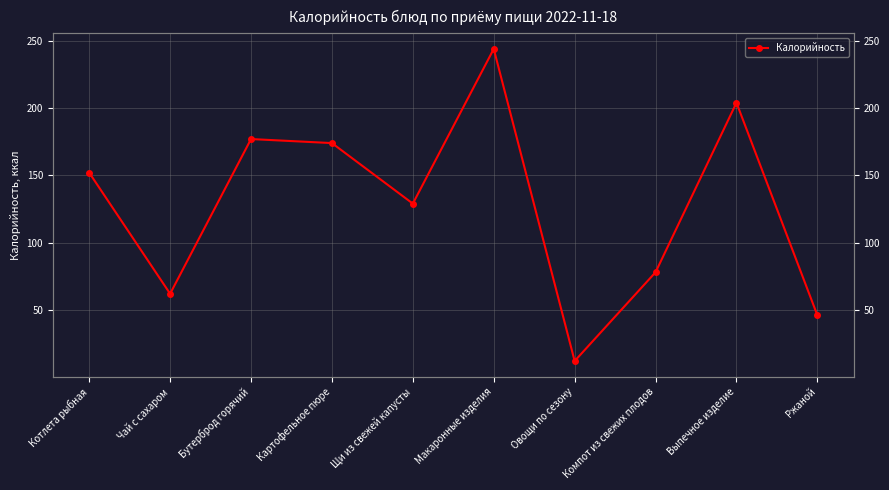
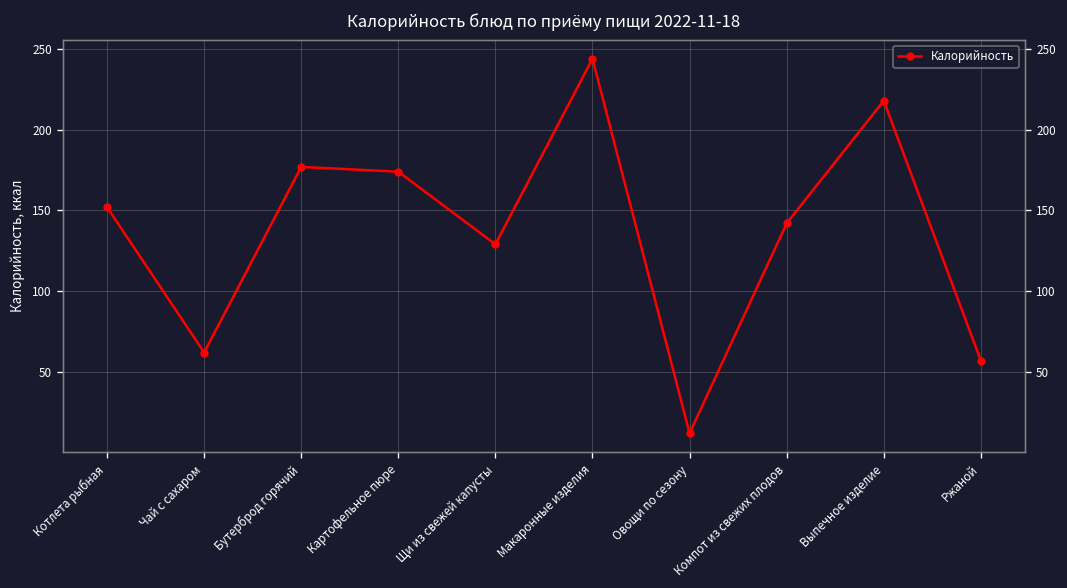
  {
    "Котлета рыбная": 152,
    "Чай с сахаром": 62,
    "Бутерброд горячий": 177,
    "Картофельное пюре": 174,
    "Щи из свежей капусты": 129,
    "Макаронные изделия": 244,
    "Овощи по сезону": 12,
-   "Компот из свежих плодов": 78,
-   "Выпечное изделие": 204,
-   "Ржаной": 46
+   "Компот из свежих плодов": 142,
+   "Выпечное изделие": 218,
+   "Ржаной": 57
  }
